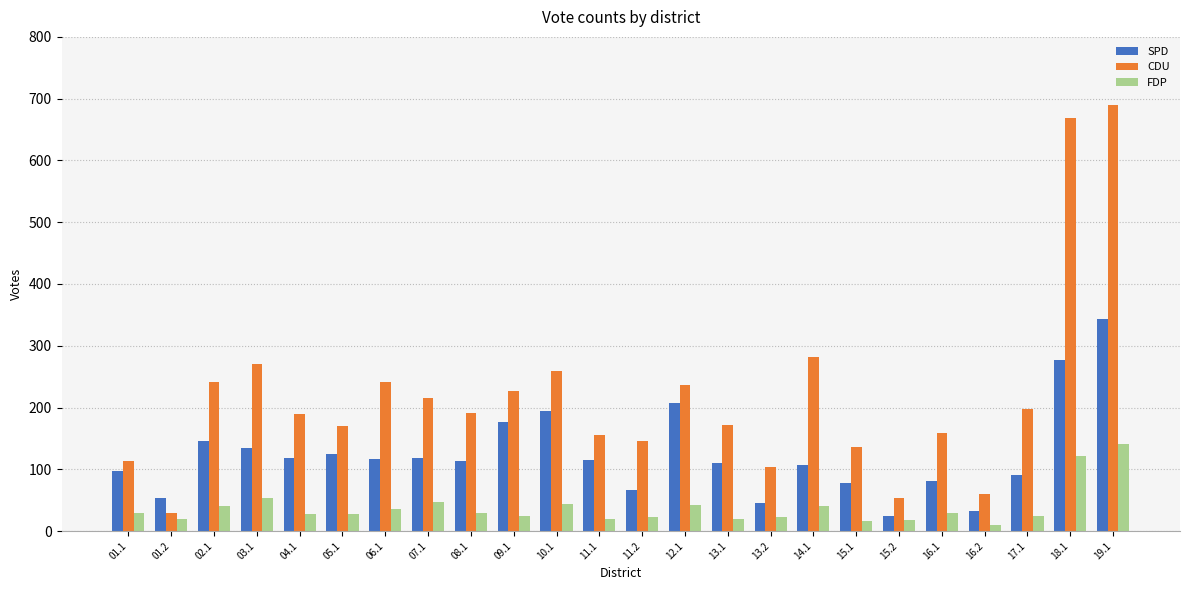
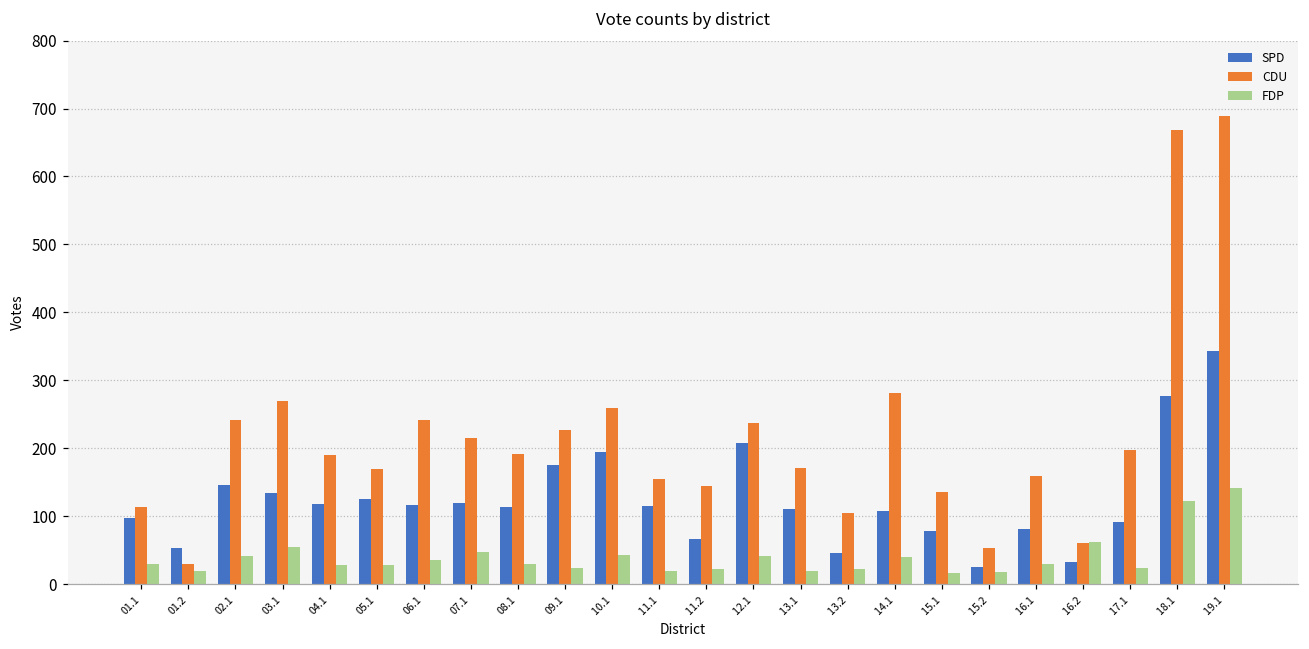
  {
    "SPD": {
      "01.1": 100,
      "01.2": 50,
      "02.1": 150,
      "03.1": 130,
      "04.1": 120,
      "05.1": 130,
      "06.1": 120,
      "07.1": 120,
      "08.1": 110,
      "09.1": 180,
      "10.1": 200,
      "11.1": 120,
      "11.2": 70,
      "12.1": 210,
      "13.1": 110,
      "13.2": 50,
      "14.1": 110,
      "15.1": 80,
      "15.2": 30,
      "16.1": 80,
      "16.2": 30,
      "17.1": 90,
      "18.1": 280,
      "19.1": 340
    },
    "CDU": {
      "01.1": 110,
      "01.2": 30,
      "02.1": 240,
      "03.1": 270,
      "04.1": 190,
      "05.1": 170,
      "06.1": 240,
      "07.1": 220,
      "08.1": 190,
      "09.1": 230,
      "10.1": 260,
      "11.1": 160,
      "11.2": 150,
      "12.1": 240,
      "13.1": 170,
      "13.2": 100,
      "14.1": 280,
      "15.1": 140,
      "15.2": 50,
      "16.1": 160,
      "16.2": 60,
      "17.1": 200,
      "18.1": 670,
      "19.1": 690
    },
    "FDP": {
      "01.1": 30,
      "01.2": 20,
      "02.1": 40,
      "03.1": 50,
      "04.1": 30,
      "05.1": 30,
      "06.1": 40,
      "07.1": 50,
      "08.1": 30,
      "09.1": 20,
      "10.1": 40,
      "11.1": 20,
      "11.2": 20,
      "12.1": 40,
      "13.1": 20,
      "13.2": 20,
      "14.1": 40,
      "15.1": 20,
      "15.2": 20,
      "16.1": 30,
-     "16.2": 10,
+     "16.2": 60,
      "17.1": 20,
      "18.1": 120,
      "19.1": 140
    }
  }
